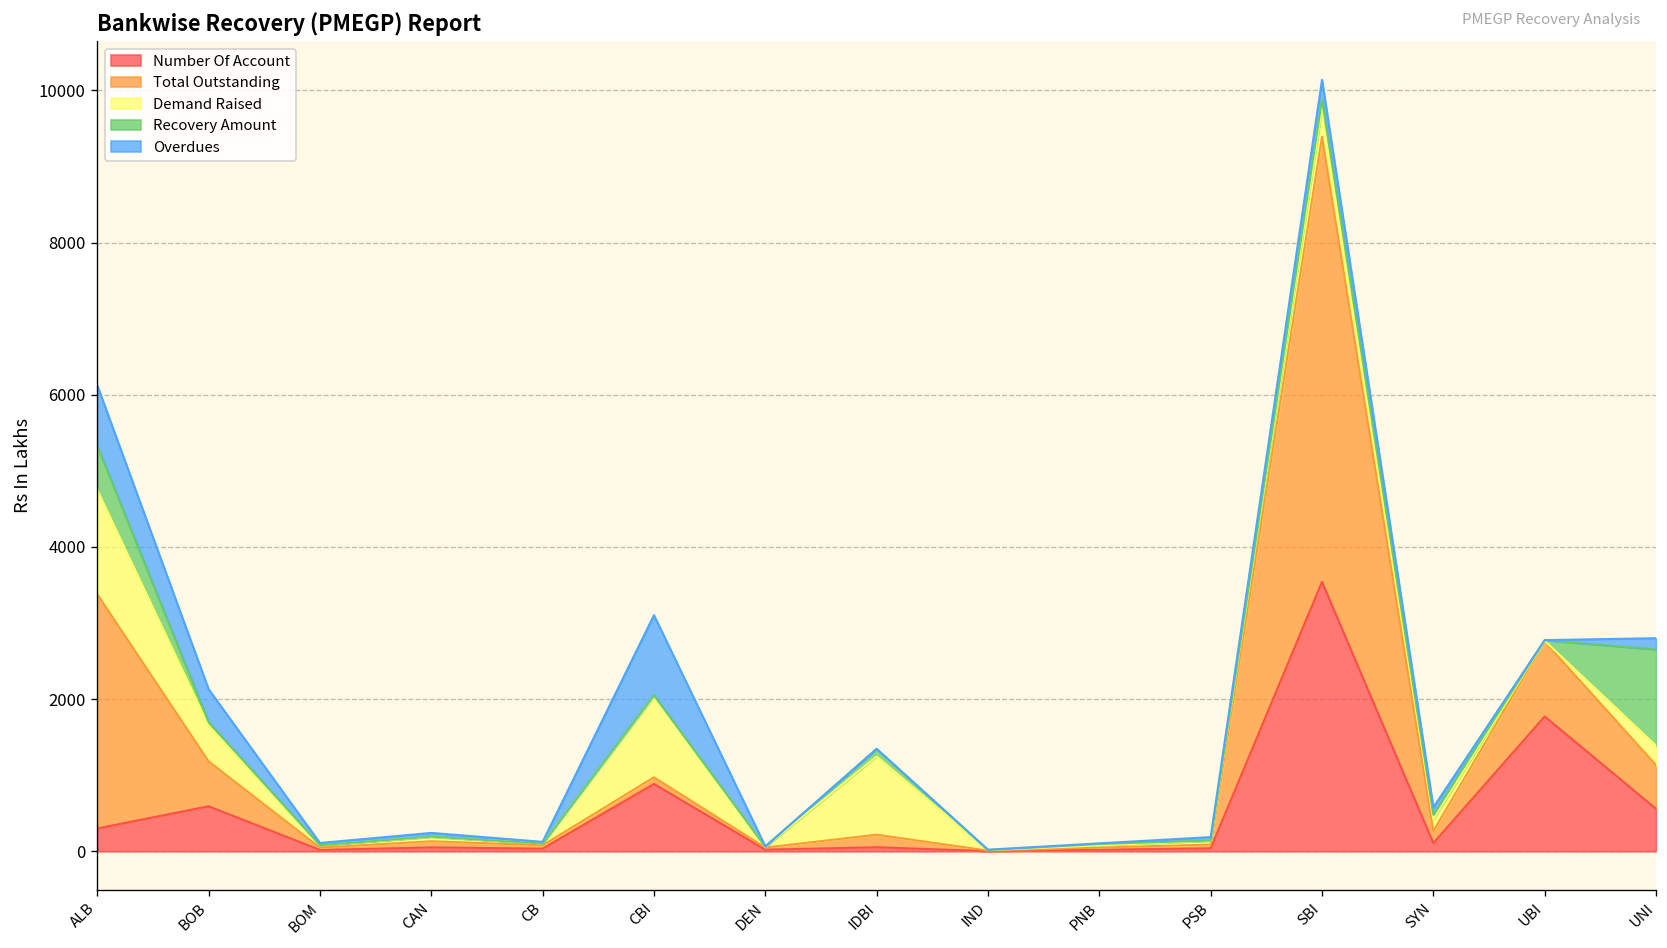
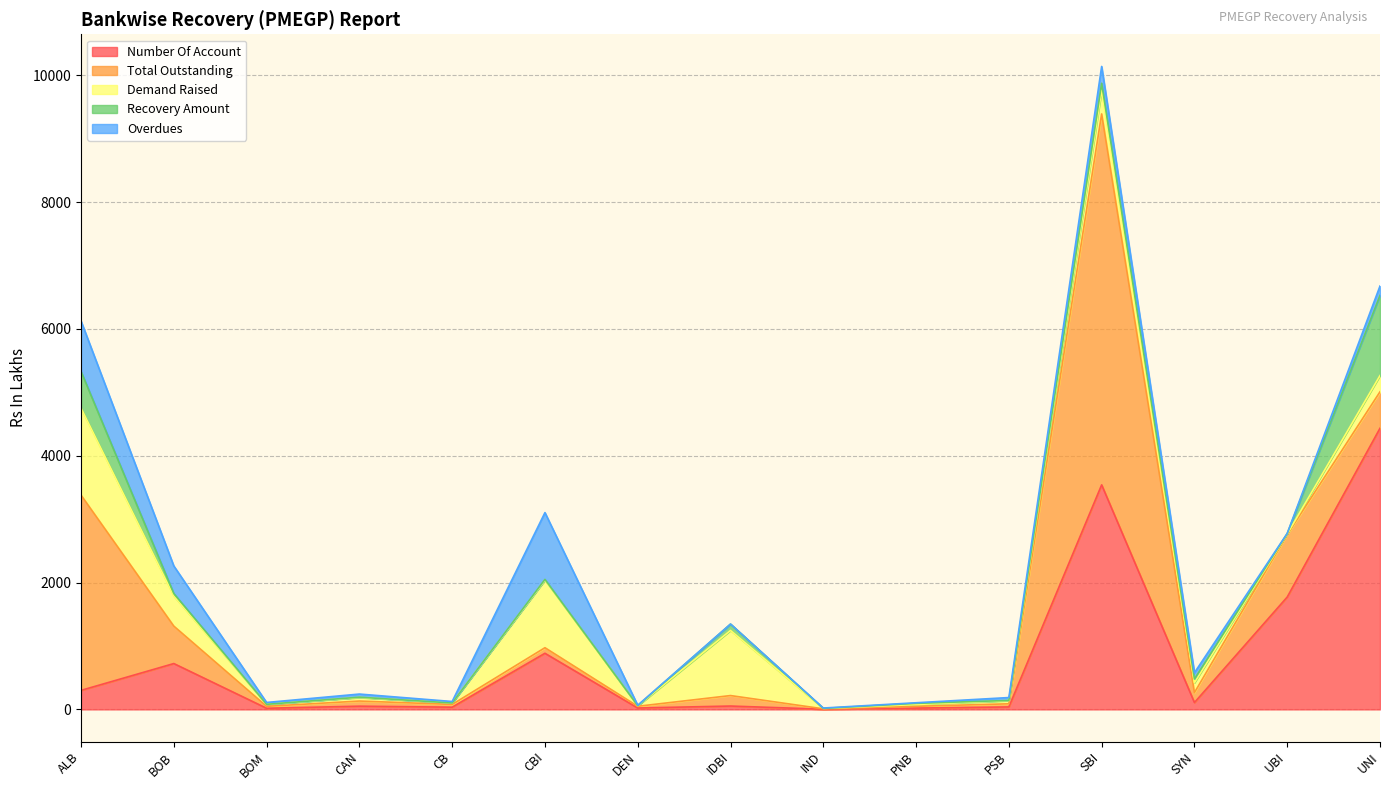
  {
    "Number Of Account": {
      "ALB": 300,
-     "BOB": 600,
+     "BOB": 700,
      "CAN": 100,
      "CB": 0,
      "CBI": 900,
      "IDBI": 100,
      "PSB": 0,
      "SBI": 3500,
      "SYN": 100,
      "UBI": 1800,
-     "UNI": 600
+     "UNI": 4400
    },
    "Total Outstanding": {
      "ALB": 3100,
      "BOB": 600,
      "CAN": 100,
      "CBI": 100,
      "IDBI": 200,
      "PSB": 0,
      "SBI": 5900,
      "SYN": 200,
      "UNI": 600
    },
    "Demand Raised": {
      "ALB": 1400,
      "IDBI": 1000,
      "SBI": 400,
      "SYN": 200,
      "UNI": 300
    },
    "Recovery Amount": {
      "ALB": 600,
      "SBI": 100,
      "SYN": 100,
      "UNI": 1300
    },
    "Overdues": {
      "ALB": 800,
      "BOB": 400,
      "CAN": 0,
      "CBI": 1100,
      "PSB": 0,
      "SBI": 300,
      "SYN": 100,
      "UNI": 100
    }
  }
